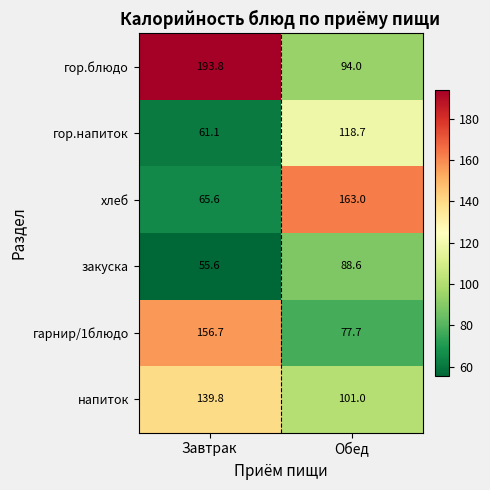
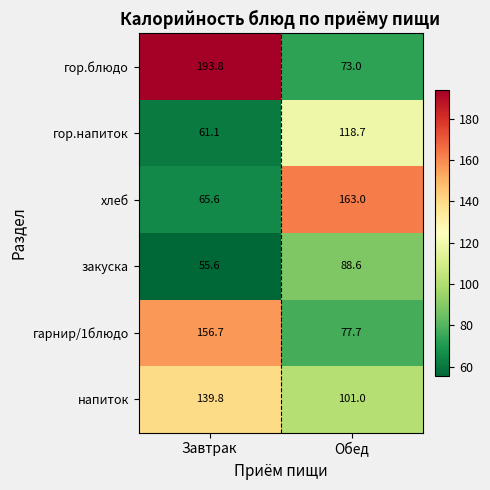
  {
    "гор.блюдо": {
      "Завтрак": 193.8,
-     "Обед": 94.0
+     "Обед": 73.0
    },
    "гор.напиток": {
      "Завтрак": 61.1,
      "Обед": 118.7
    },
    "хлеб": {
      "Завтрак": 65.6,
      "Обед": 163.0
    },
    "закуска": {
      "Завтрак": 55.6,
      "Обед": 88.6
    },
    "гарнир/1блюдо": {
      "Завтрак": 156.7,
      "Обед": 77.7
    },
    "напиток": {
      "Завтрак": 139.8,
      "Обед": 101.0
    }
  }
